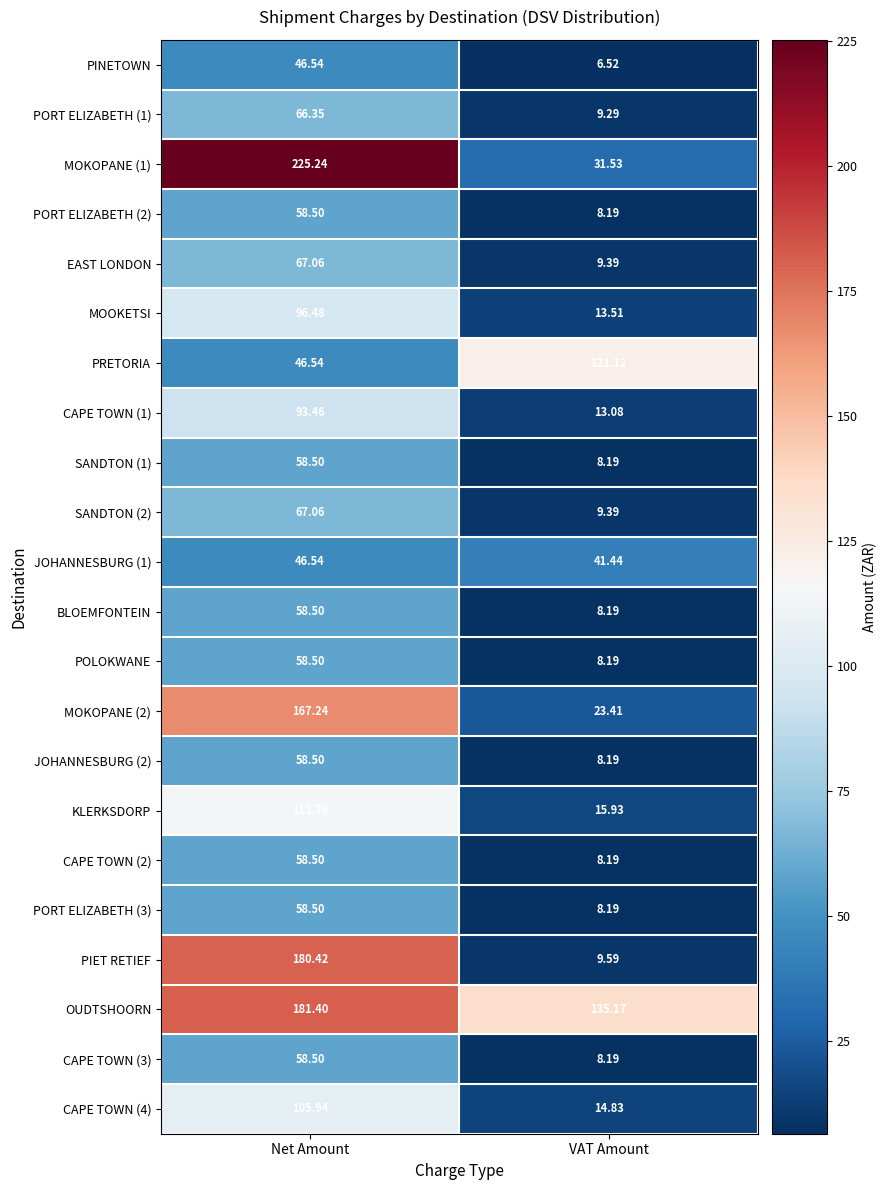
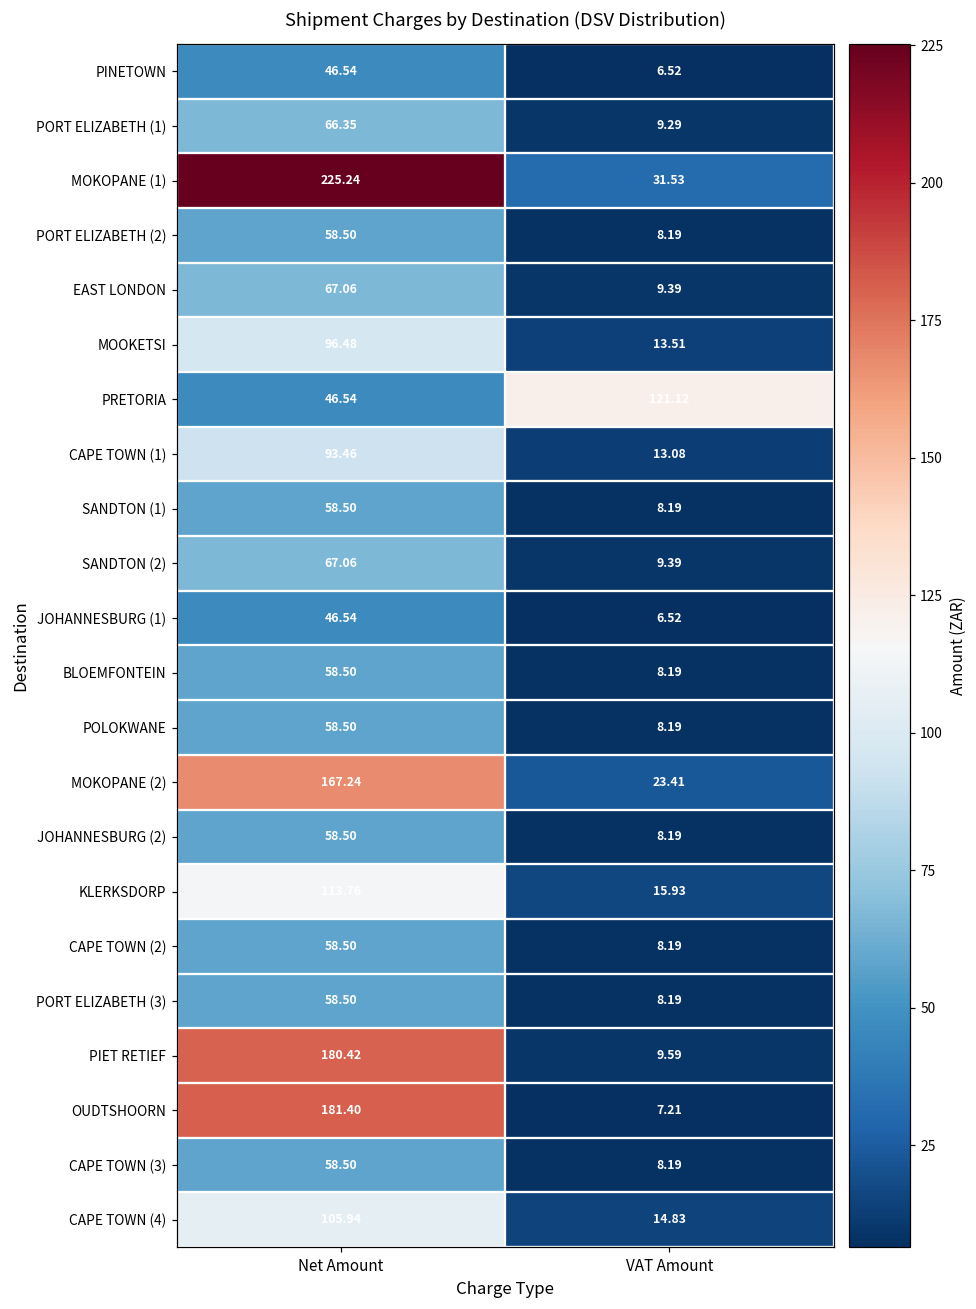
  {
    "PINETOWN": {
      "Net Amount": 46.54,
      "VAT Amount": 6.52
    },
    "PORT ELIZABETH (1)": {
      "Net Amount": 66.35,
      "VAT Amount": 9.29
    },
    "MOKOPANE (1)": {
      "Net Amount": 225.24,
      "VAT Amount": 31.53
    },
    "PORT ELIZABETH (2)": {
      "Net Amount": 58.50,
      "VAT Amount": 8.19
    },
    "EAST LONDON": {
      "Net Amount": 67.06,
      "VAT Amount": 9.39
    },
    "MOOKETSI": {
      "VAT Amount": 13.51
    },
    "PRETORIA": {
      "Net Amount": 46.54
    },
    "CAPE TOWN (1)": {
      "Net Amount": 93.46,
      "VAT Amount": 13.08
    },
    "SANDTON (1)": {
      "Net Amount": 58.50,
      "VAT Amount": 8.19
    },
    "SANDTON (2)": {
      "Net Amount": 67.06,
      "VAT Amount": 9.39
    },
    "JOHANNESBURG (1)": {
      "Net Amount": 46.54,
-     "VAT Amount": 41.44
+     "VAT Amount": 6.52
    },
    "BLOEMFONTEIN": {
      "Net Amount": 58.50,
      "VAT Amount": 8.19
    },
    "POLOKWANE": {
      "Net Amount": 58.50,
      "VAT Amount": 8.19
    },
    "MOKOPANE (2)": {
      "Net Amount": 167.24,
      "VAT Amount": 23.41
    },
    "JOHANNESBURG (2)": {
      "Net Amount": 58.50,
      "VAT Amount": 8.19
    },
    "KLERKSDORP": {
      "VAT Amount": 15.93
    },
    "CAPE TOWN (2)": {
      "Net Amount": 58.50,
      "VAT Amount": 8.19
    },
    "PORT ELIZABETH (3)": {
      "Net Amount": 58.50,
      "VAT Amount": 8.19
    },
    "PIET RETIEF": {
      "Net Amount": 180.42,
      "VAT Amount": 9.59
    },
    "OUDTSHOORN": {
      "Net Amount": 181.40,
-     "VAT Amount": 135.17
+     "VAT Amount": 7.21
    },
    "CAPE TOWN (3)": {
      "Net Amount": 58.50,
      "VAT Amount": 8.19
    },
    "CAPE TOWN (4)": {
      "VAT Amount": 14.83
    }
  }
